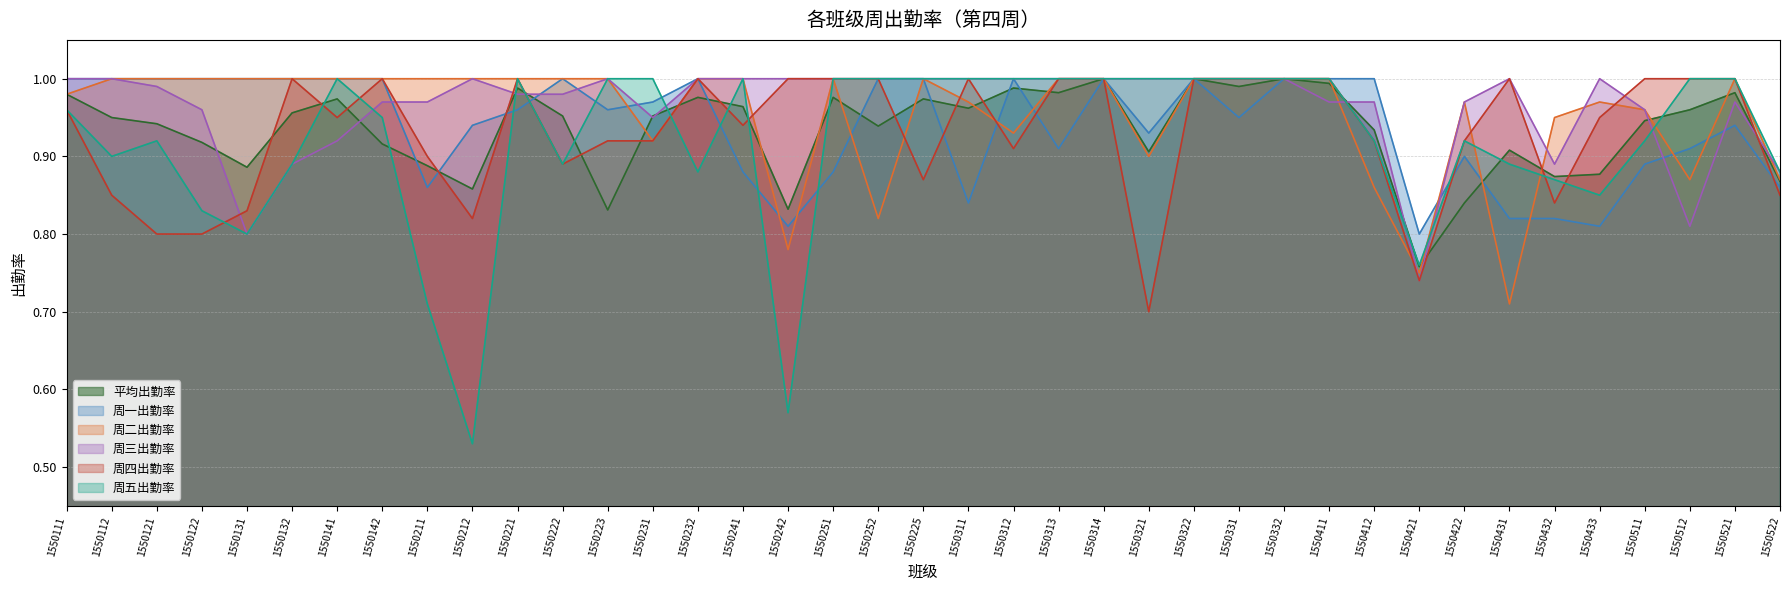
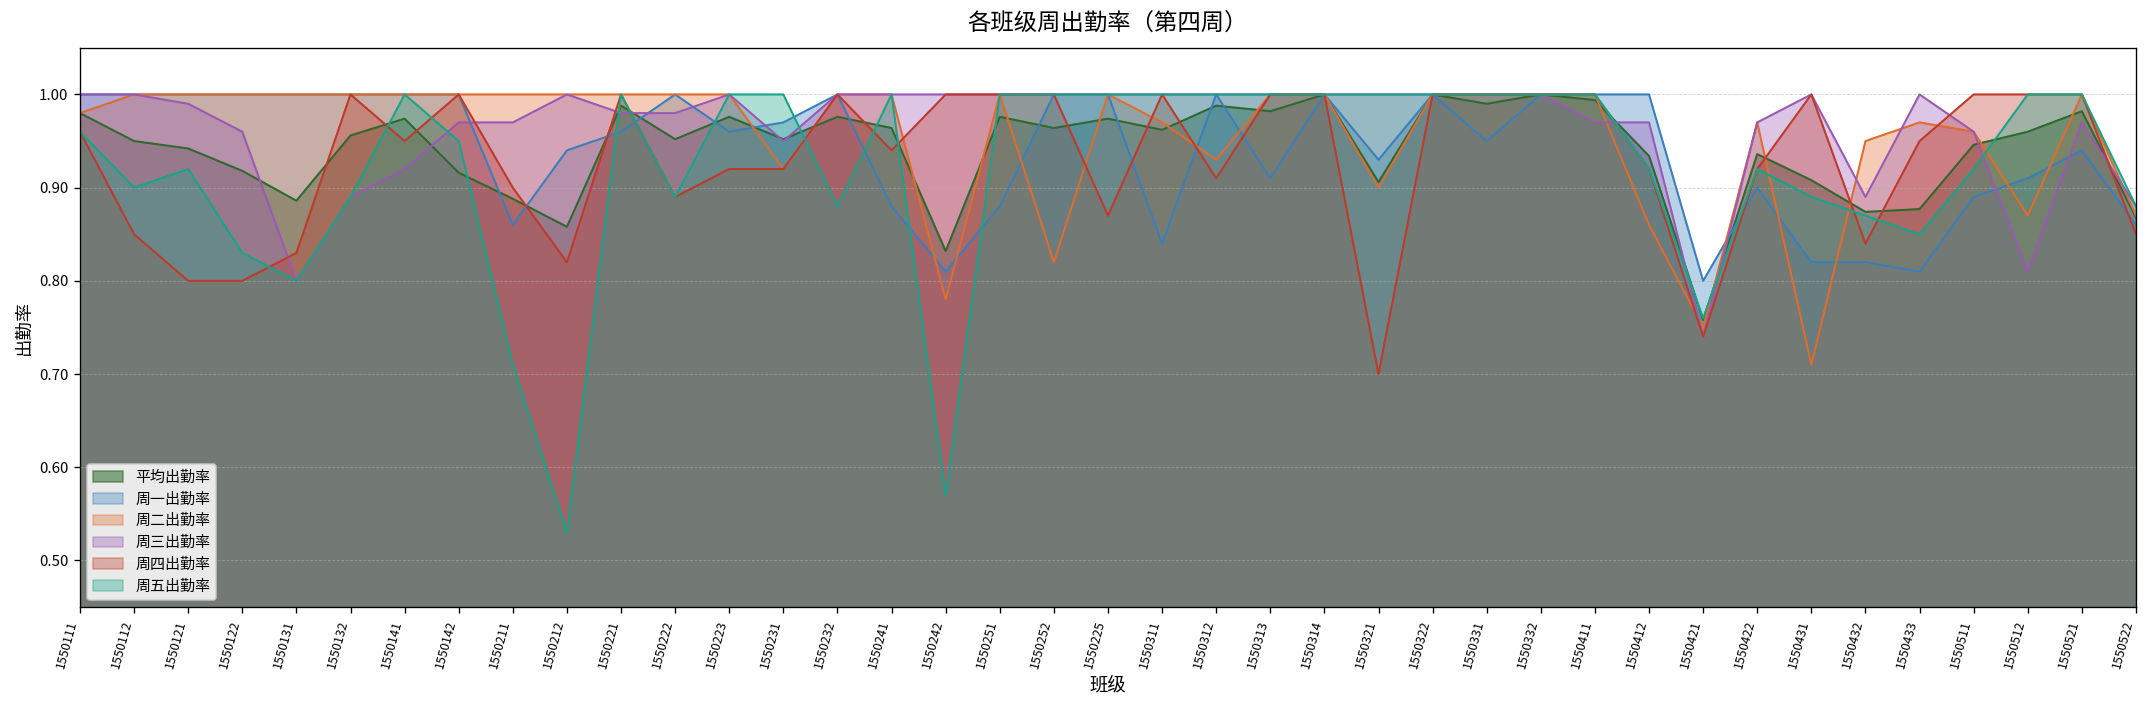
  {
    "平均出勤率": {
      "1550112": 0.95,
      "1550121": 0.94,
      "1550122": 0.92,
      "1550131": 0.89,
      "1550132": 0.96,
      "1550141": 0.97,
      "1550142": 0.92,
      "1550211": 0.89,
      "1550212": 0.86,
      "1550221": 0.99,
      "1550222": 0.95,
-     "1550223": 0.83,
+     "1550223": 0.98,
      "1550232": 0.98,
      "1550241": 0.96,
      "1550242": 0.83,
      "1550251": 0.98,
-     "1550252": 0.94,
+     "1550252": 0.96,
      "1550225": 0.97,
      "1550311": 0.96,
      "1550312": 0.99,
      "1550313": 0.98,
      "1550321": 0.91,
      "1550331": 0.99,
      "1550411": 0.99,
      "1550412": 0.93,
-     "1550422": 0.84,
+     "1550422": 0.94,
      "1550431": 0.91,
      "1550432": 0.87,
      "1550433": 0.88,
      "1550511": 0.95,
      "1550512": 0.96,
      "1550521": 0.98
    }
  }
